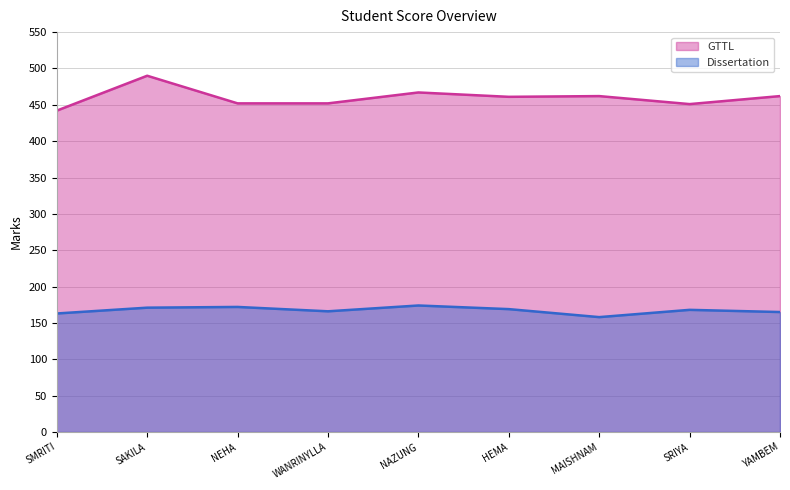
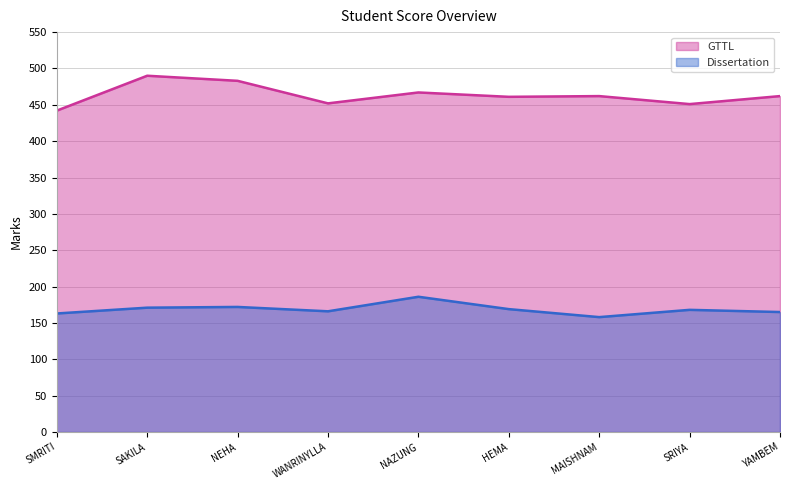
  {
    "GTTL": {
      "SMRITI": 440,
      "SAKILA": 490,
-     "NEHA": 450,
+     "NEHA": 480,
      "WANRINYLLA": 450,
      "NAZUNG": 470,
      "HEMA": 460,
      "MAISHNAM": 460,
      "SRIYA": 450,
      "YAMBEM": 460
    },
    "Dissertation": {
      "SMRITI": 160,
      "SAKILA": 170,
      "NEHA": 170,
      "WANRINYLLA": 170,
-     "NAZUNG": 170,
+     "NAZUNG": 190,
      "HEMA": 170,
      "MAISHNAM": 160,
      "SRIYA": 170,
      "YAMBEM": 170
    }
  }
